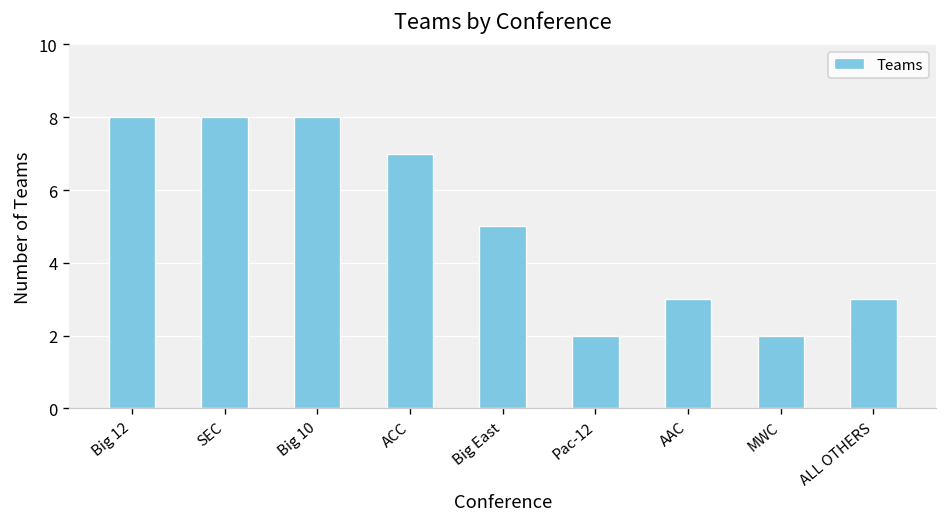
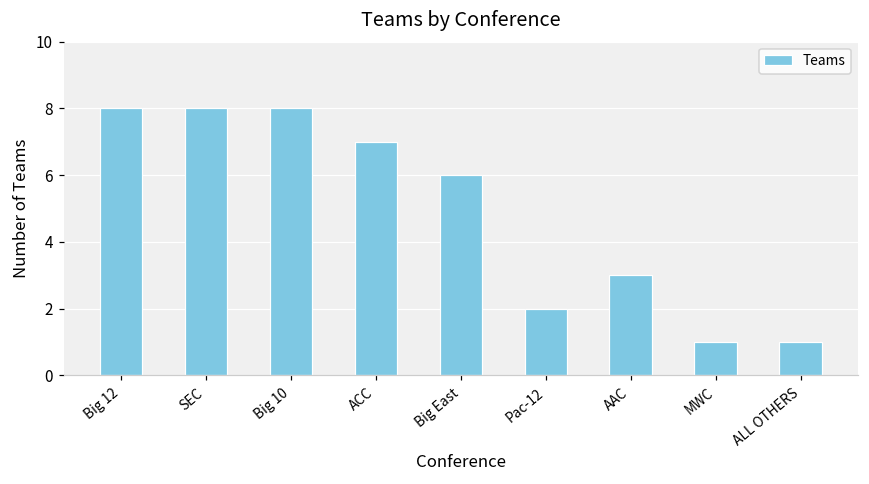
  {
    "Big 12": 8,
    "SEC": 8,
    "Big 10": 8,
    "ACC": 7,
-   "Big East": 5,
+   "Big East": 6,
    "Pac-12": 2,
    "AAC": 3,
-   "MWC": 2,
-   "ALL OTHERS": 3
+   "MWC": 1,
+   "ALL OTHERS": 1
  }
